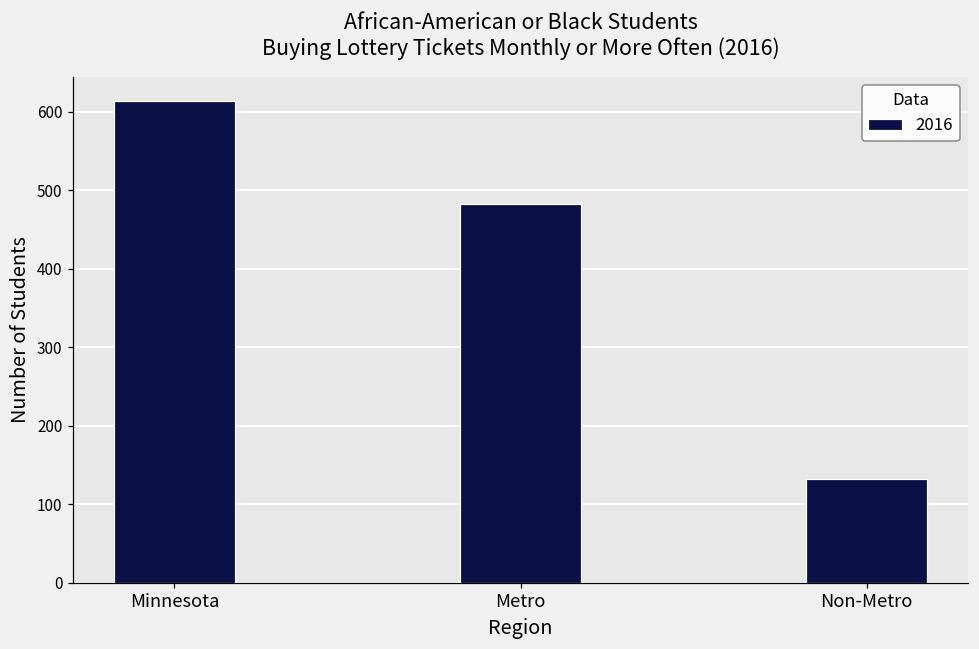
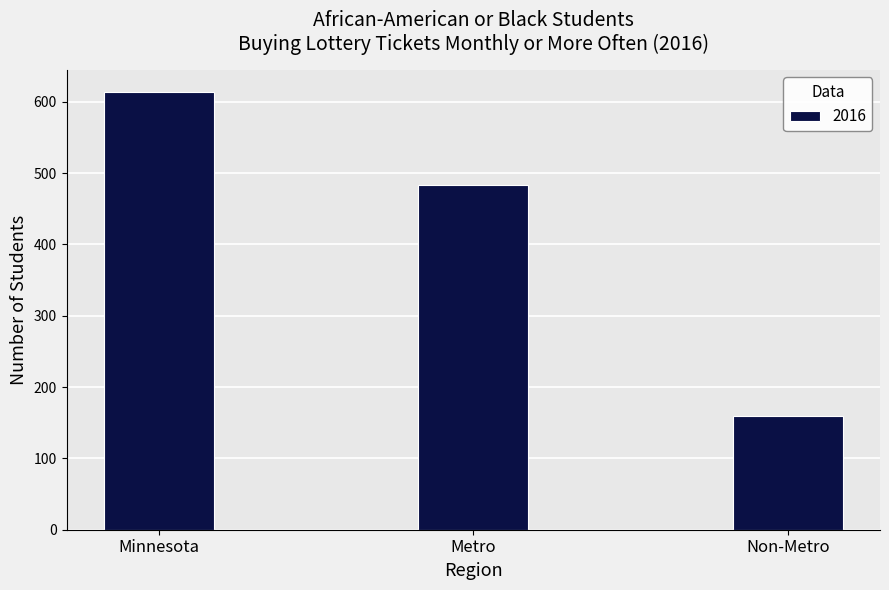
  {
    "Minnesota": 610,
    "Metro": 480,
-   "Non-Metro": 130
+   "Non-Metro": 160
  }
